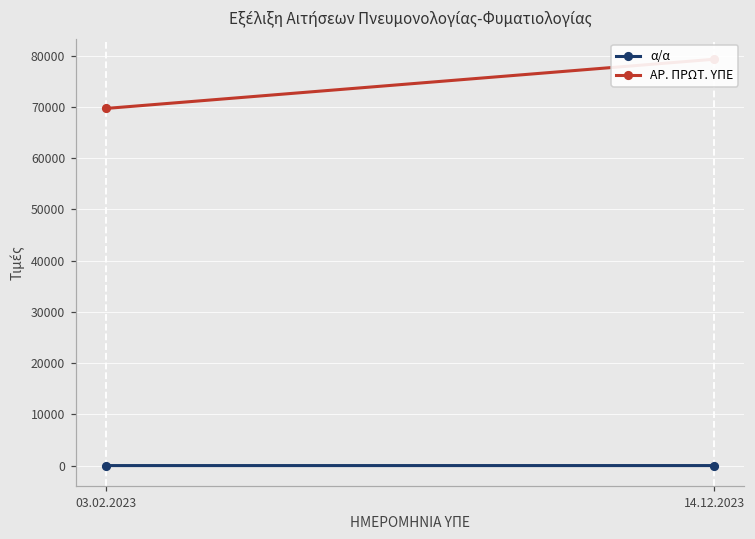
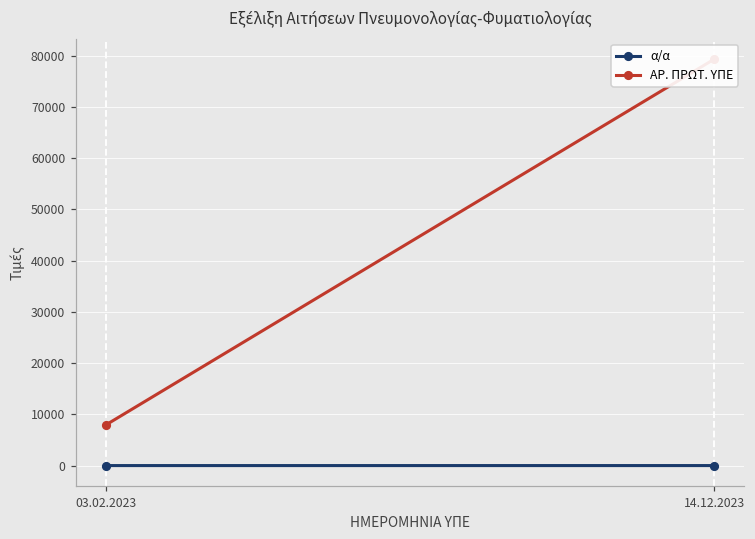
  {
    "α/α": {
      "03.02.2023": 0,
      "14.12.2023": 0
    },
    "ΑΡ. ΠΡΩΤ. ΥΠΕ": {
-     "03.02.2023": 70000
+     "03.02.2023": 8000
    }
  }
